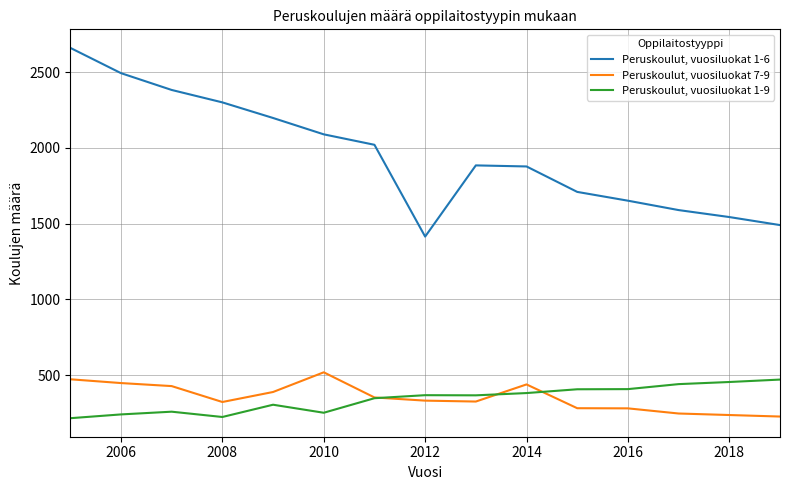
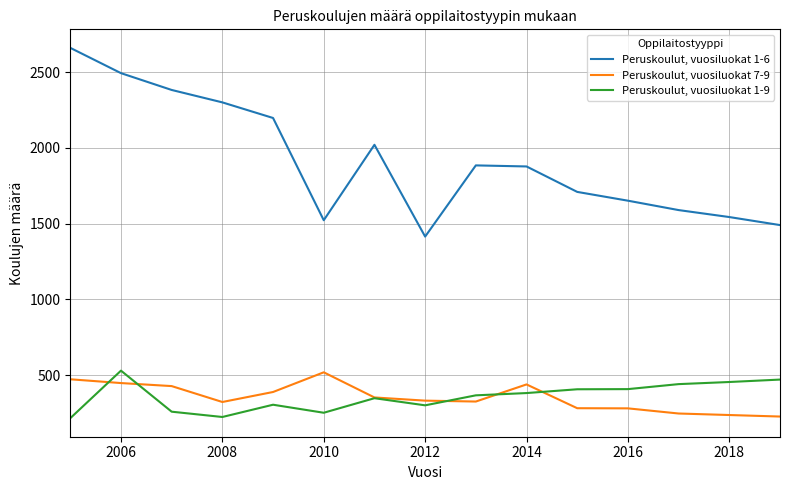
  {
    "Peruskoulut, vuosiluokat 1-6": {
      "2006": 2490,
      "2008": 2300,
-     "2010": 2090,
+     "2010": 1520,
      "2012": 1410,
      "2014": 1880,
      "2016": 1650,
      "2018": 1540
    },
    "Peruskoulut, vuosiluokat 7-9": {
      "2006": 450,
      "2008": 320,
      "2010": 520,
      "2012": 330,
      "2014": 440,
      "2016": 280,
      "2018": 240
    },
    "Peruskoulut, vuosiluokat 1-9": {
-     "2006": 240,
+     "2006": 530,
      "2008": 220,
      "2010": 250,
-     "2012": 370,
+     "2012": 300,
      "2014": 380,
      "2016": 410,
      "2018": 450
    }
  }
